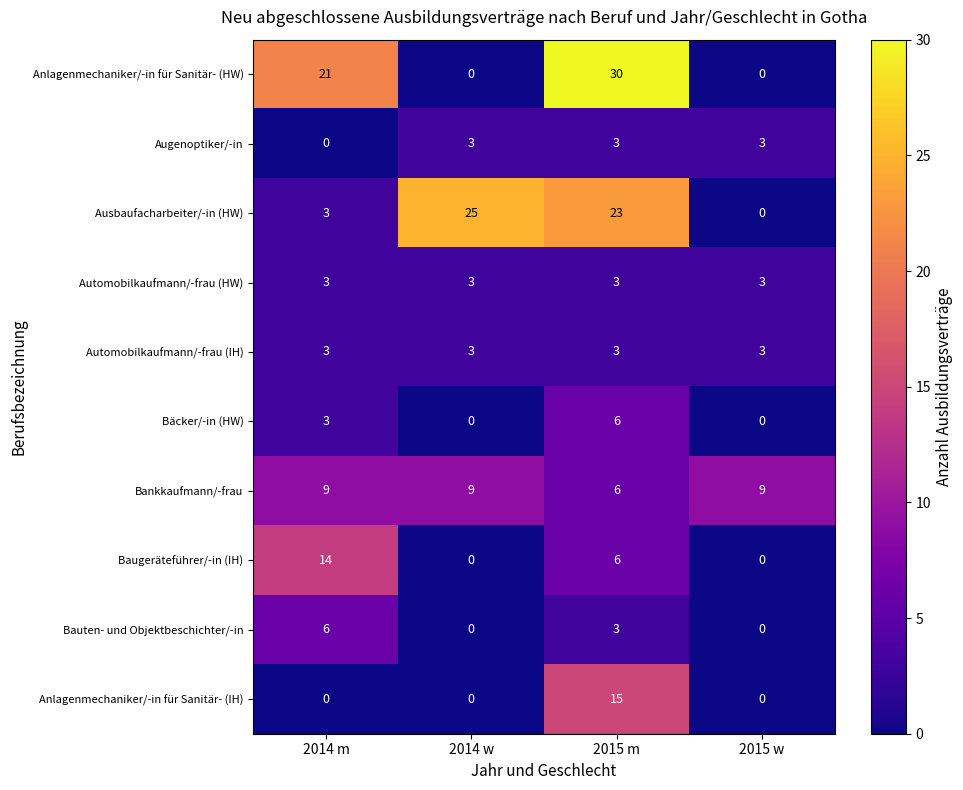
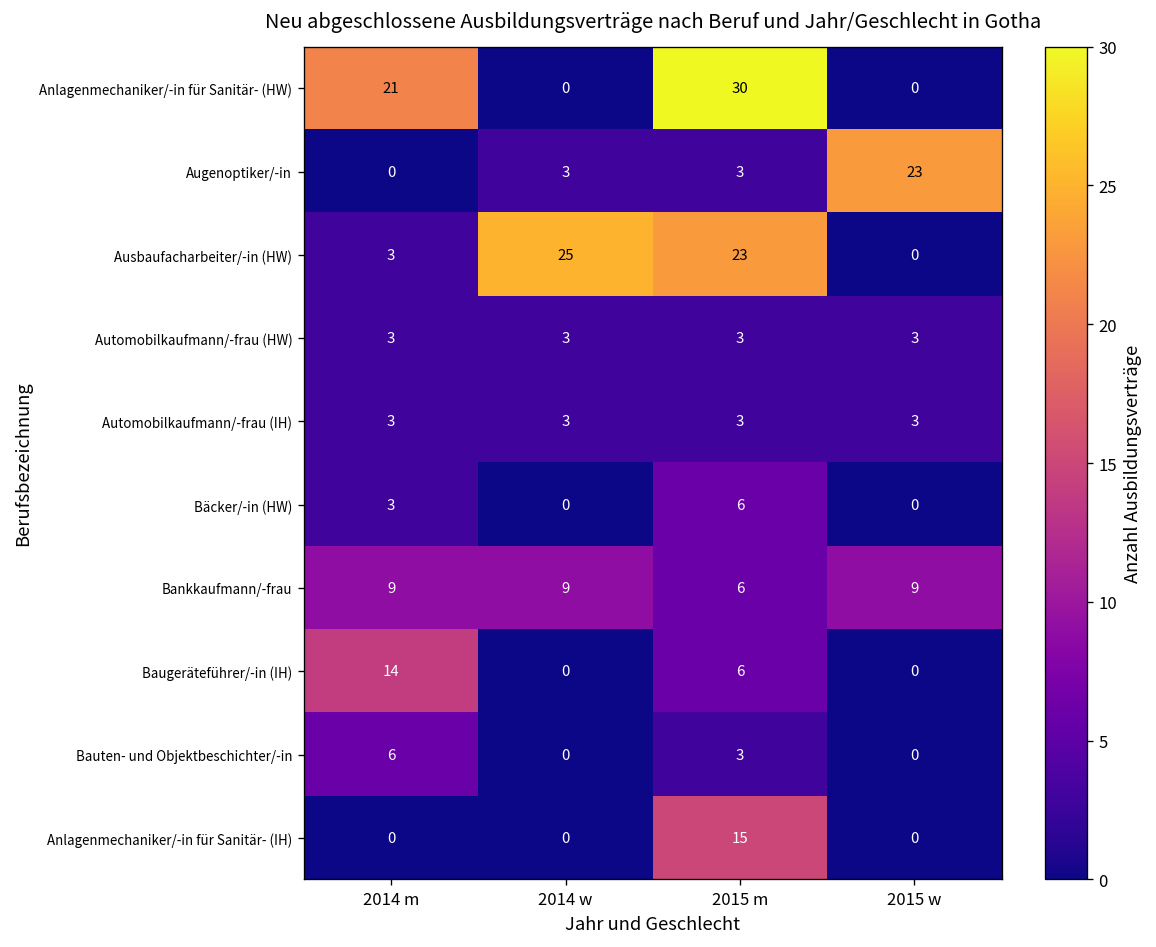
  {
    "Anlagenmechaniker/-in für Sanitär- (HW)": {
      "2014 m": 21,
      "2014 w": 0,
      "2015 m": 30,
      "2015 w": 0
    },
    "Augenoptiker/-in": {
      "2014 m": 0,
      "2014 w": 3,
      "2015 m": 3,
-     "2015 w": 3
+     "2015 w": 23
    },
    "Ausbaufacharbeiter/-in (HW)": {
      "2014 m": 3,
      "2014 w": 25,
      "2015 m": 23,
      "2015 w": 0
    },
    "Automobilkaufmann/-frau (HW)": {
      "2014 m": 3,
      "2014 w": 3,
      "2015 m": 3,
      "2015 w": 3
    },
    "Automobilkaufmann/-frau (IH)": {
      "2014 m": 3,
      "2014 w": 3,
      "2015 m": 3,
      "2015 w": 3
    },
    "Bäcker/-in (HW)": {
      "2014 m": 3,
      "2014 w": 0,
      "2015 m": 6,
      "2015 w": 0
    },
    "Bankkaufmann/-frau": {
      "2014 m": 9,
      "2014 w": 9,
      "2015 m": 6,
      "2015 w": 9
    },
    "Baugeräteführer/-in (IH)": {
      "2014 m": 14,
      "2014 w": 0,
      "2015 m": 6,
      "2015 w": 0
    },
    "Bauten- und Objektbeschichter/-in": {
      "2014 m": 6,
      "2014 w": 0,
      "2015 m": 3,
      "2015 w": 0
    },
    "Anlagenmechaniker/-in für Sanitär- (IH)": {
      "2014 m": 0,
      "2014 w": 0,
      "2015 m": 15,
      "2015 w": 0
    }
  }
